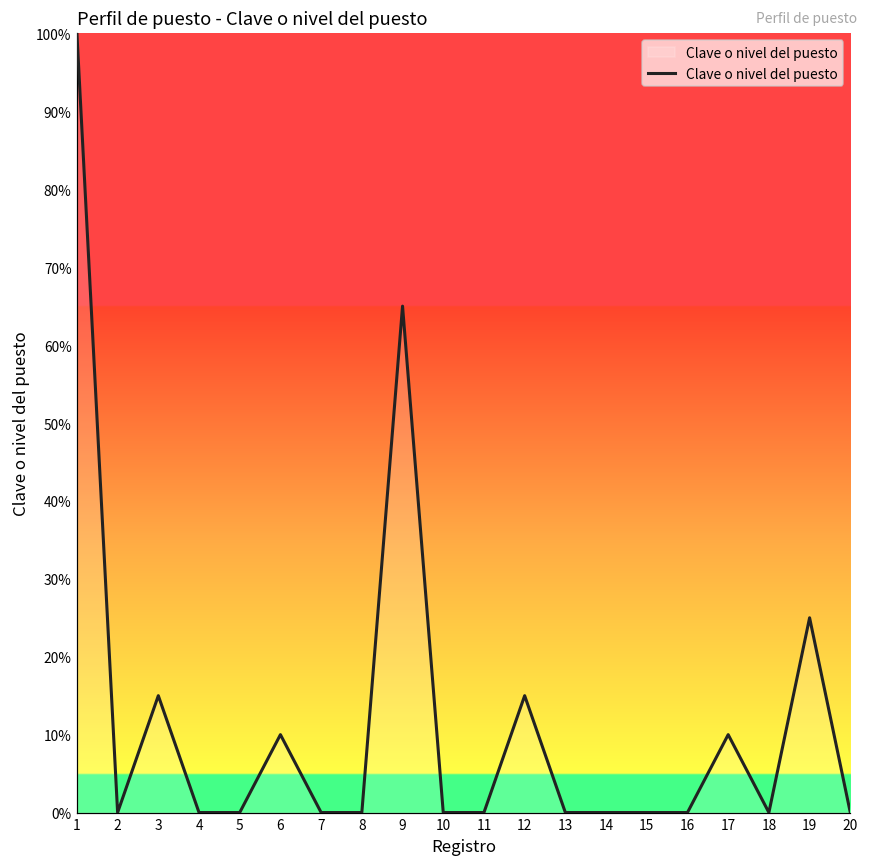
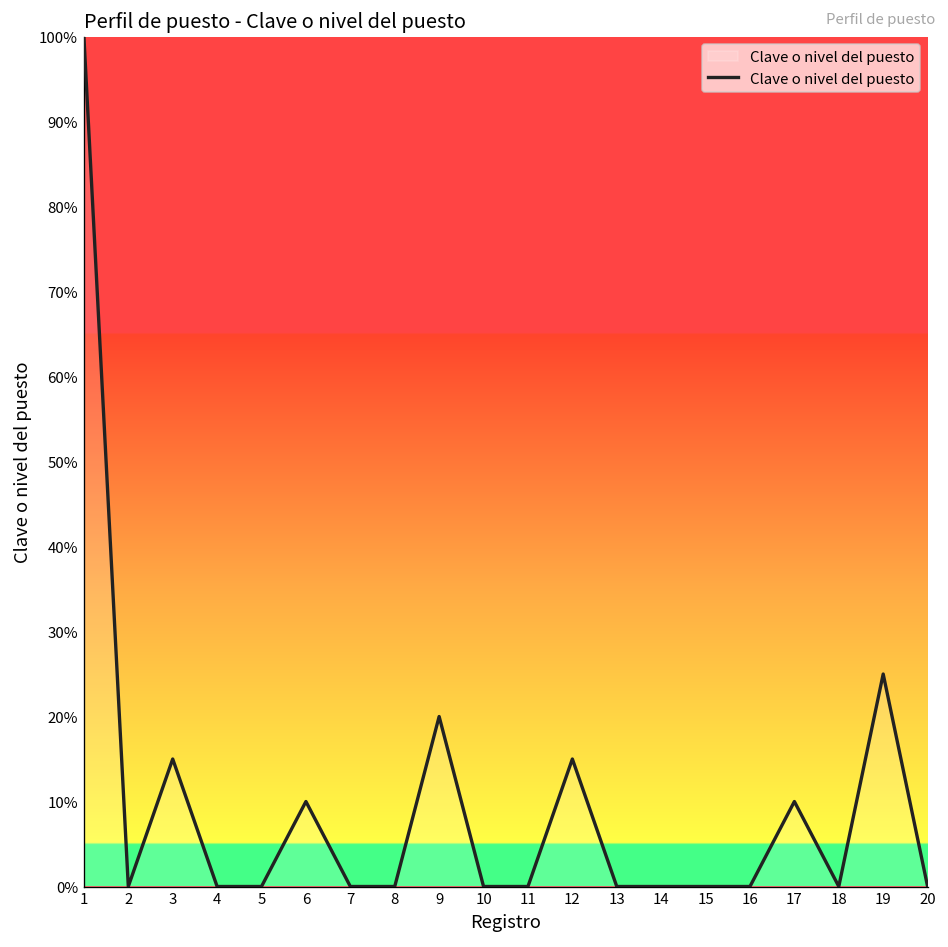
  {
    "1": "100%",
    "2": "0%",
    "3": "15%",
    "4": "0%",
    "5": "0%",
    "6": "10%",
    "7": "0%",
    "8": "0%",
-   "9": "65%",
+   "9": "20%",
    "10": "0%",
    "11": "0%",
    "12": "15%",
    "13": "0%",
    "14": "0%",
    "15": "0%",
    "16": "0%",
    "17": "10%",
    "18": "0%",
    "19": "25%",
    "20": "0%"
  }
